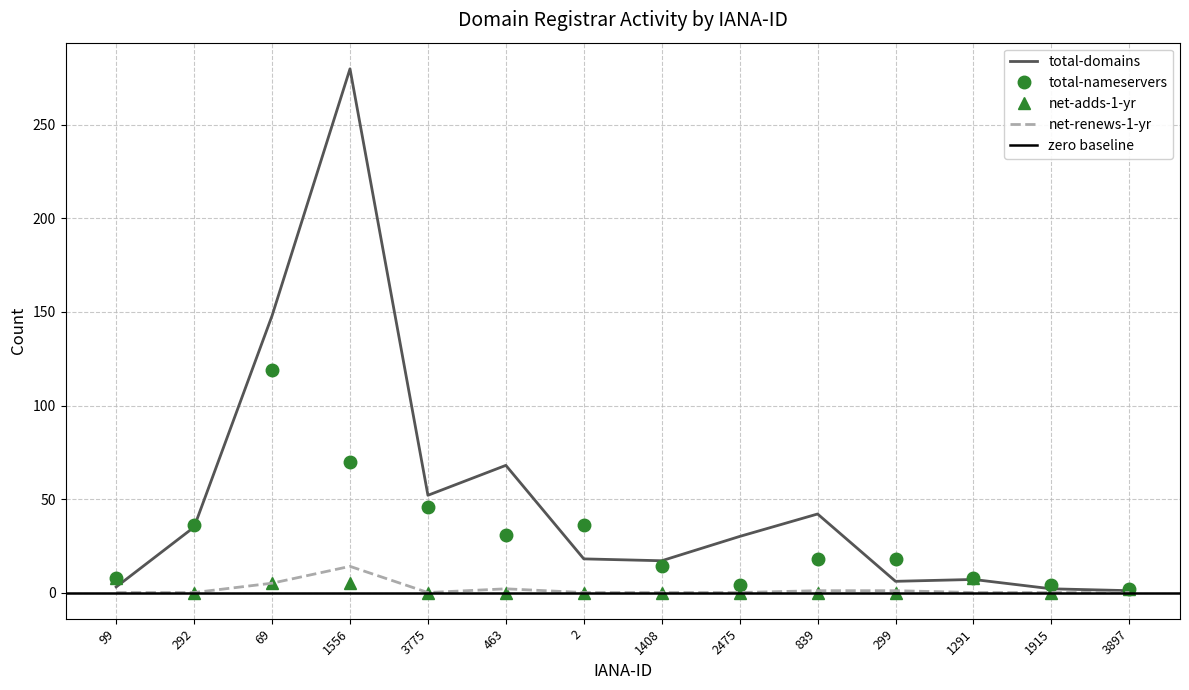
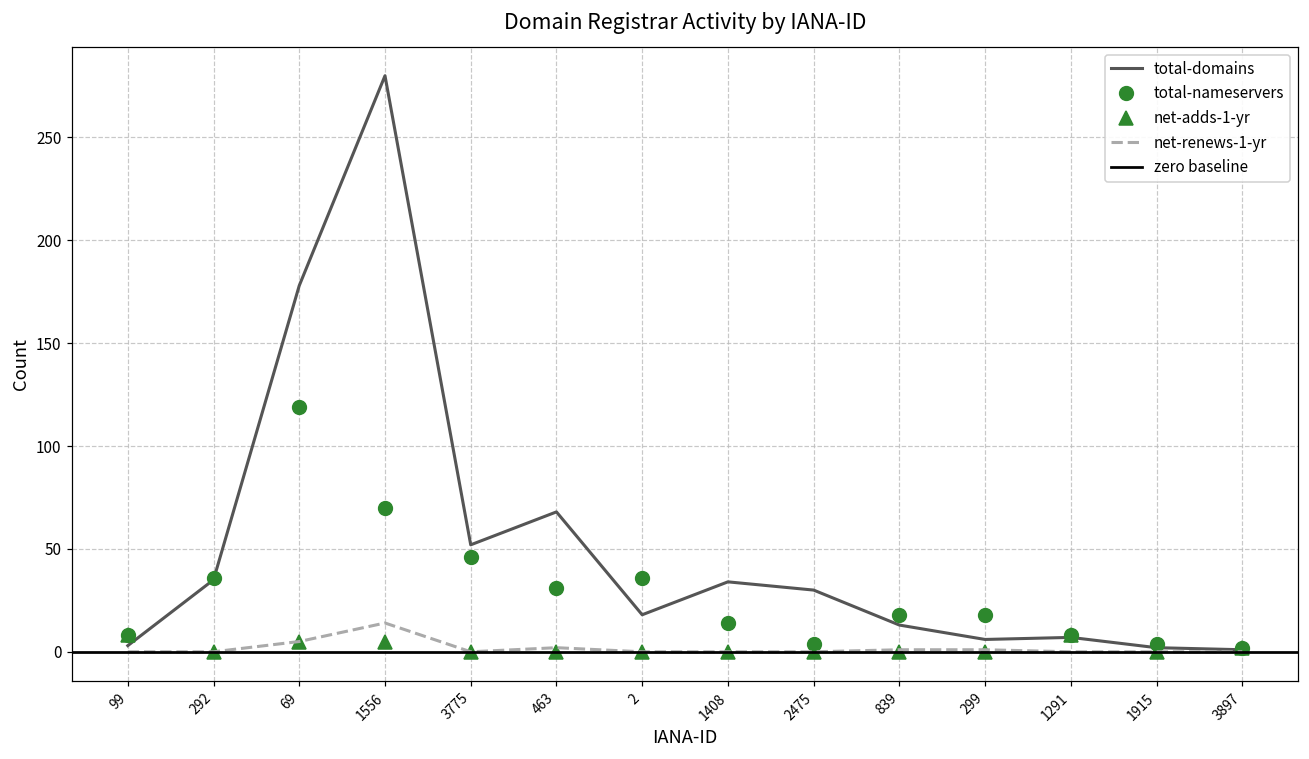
  {
    "total-domains": {
      "99": 3,
-     "69": 148,
+     "69": 178,
      "1556": 280,
      "3775": 52,
      "463": 68,
      "2": 18,
-     "1408": 17,
+     "1408": 34,
      "2475": 30,
-     "839": 42,
+     "839": 13,
      "299": 6,
      "1915": 2
    },
    "net-renews-1-yr": {
      "99": 0,
      "1556": 14,
      "463": 2,
      "1291": 0
    }
  }
